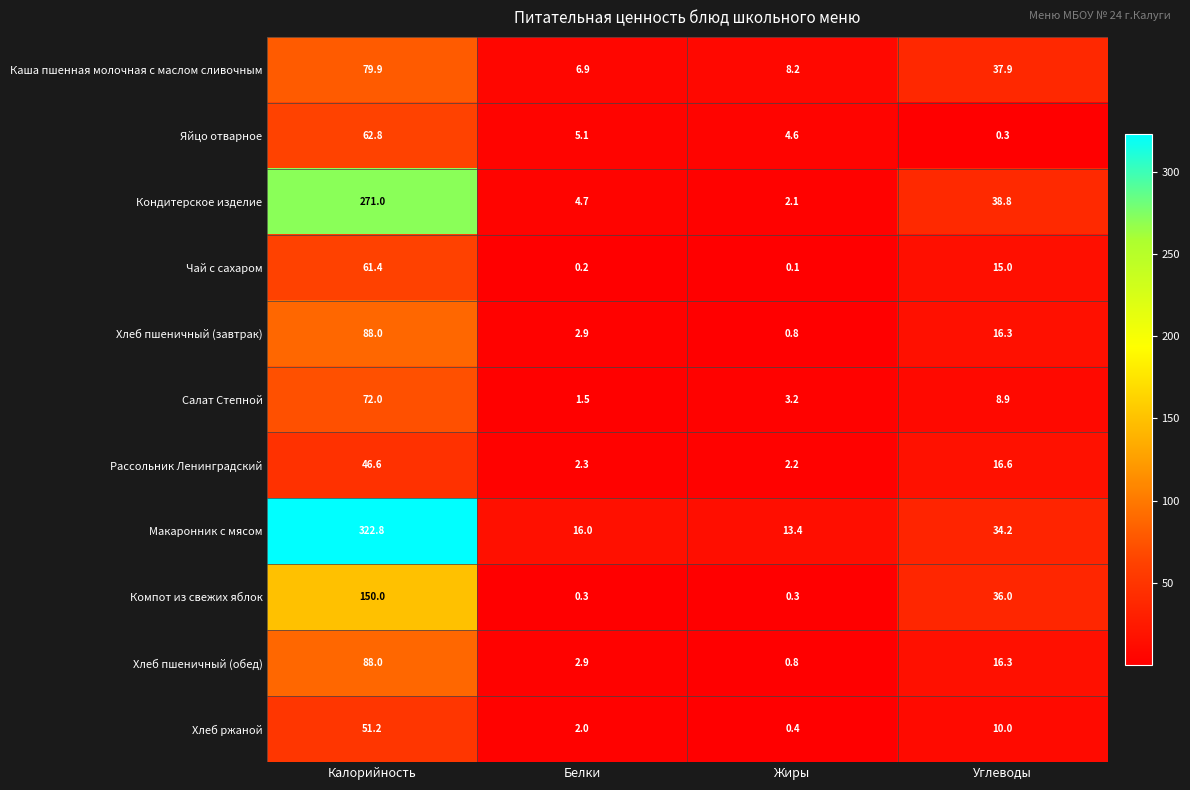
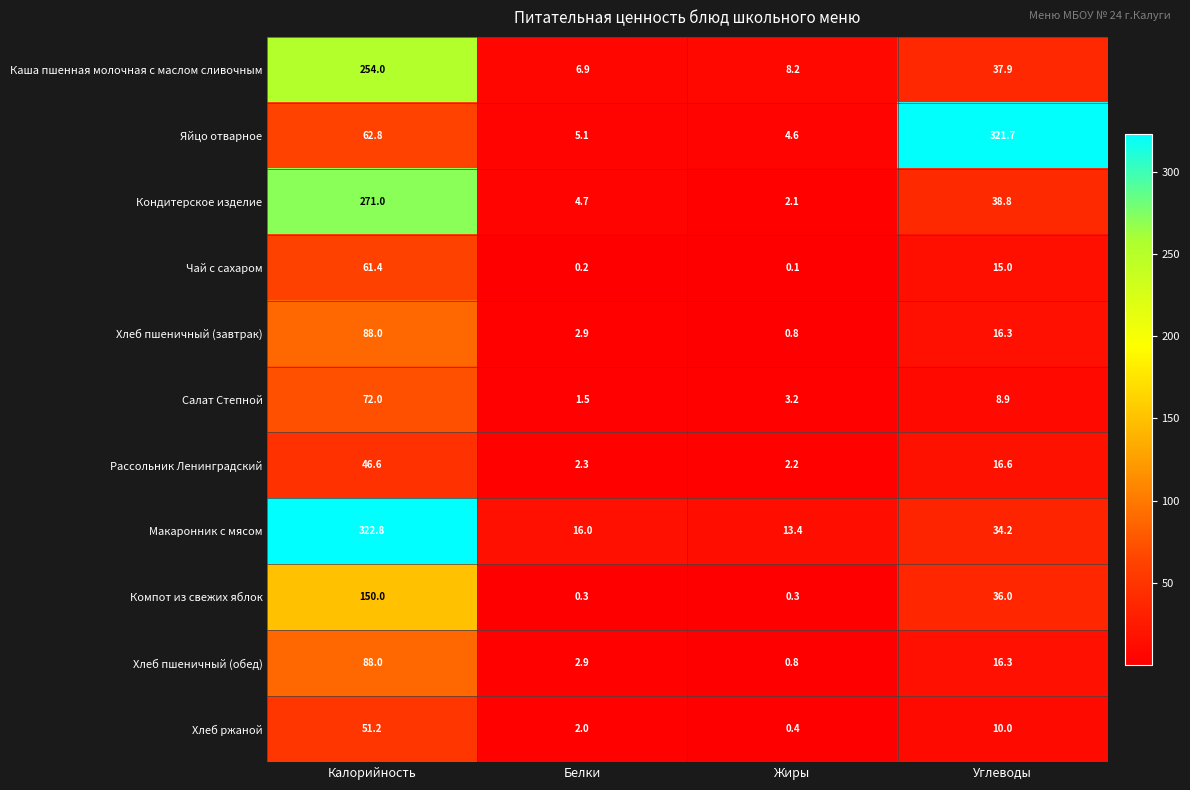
  {
    "Каша пшенная молочная с маслом сливочным": {
-     "Калорийность": 79.9,
+     "Калорийность": 254.0,
      "Белки": 6.9,
      "Жиры": 8.2,
      "Углеводы": 37.9
    },
    "Яйцо отварное": {
      "Калорийность": 62.8,
      "Белки": 5.1,
      "Жиры": 4.6,
-     "Углеводы": 0.3
+     "Углеводы": 321.7
    },
    "Кондитерское изделие": {
      "Калорийность": 271.0,
      "Белки": 4.7,
      "Жиры": 2.1,
      "Углеводы": 38.8
    },
    "Чай с сахаром": {
      "Калорийность": 61.4,
      "Белки": 0.2,
      "Жиры": 0.1,
      "Углеводы": 15.0
    },
    "Хлеб пшеничный (завтрак)": {
      "Калорийность": 88.0,
      "Белки": 2.9,
      "Жиры": 0.8,
      "Углеводы": 16.3
    },
    "Салат Степной": {
      "Калорийность": 72.0,
      "Белки": 1.5,
      "Жиры": 3.2,
      "Углеводы": 8.9
    },
    "Рассольник Ленинградский": {
      "Калорийность": 46.6,
      "Белки": 2.3,
      "Жиры": 2.2,
      "Углеводы": 16.6
    },
    "Макаронник с мясом": {
      "Калорийность": 322.8,
      "Белки": 16.0,
      "Жиры": 13.4,
      "Углеводы": 34.2
    },
    "Компот из свежих яблок": {
      "Калорийность": 150.0,
      "Белки": 0.3,
      "Жиры": 0.3,
      "Углеводы": 36.0
    },
    "Хлеб пшеничный (обед)": {
      "Калорийность": 88.0,
      "Белки": 2.9,
      "Жиры": 0.8,
      "Углеводы": 16.3
    },
    "Хлеб ржаной": {
      "Калорийность": 51.2,
      "Белки": 2.0,
      "Жиры": 0.4,
      "Углеводы": 10.0
    }
  }
